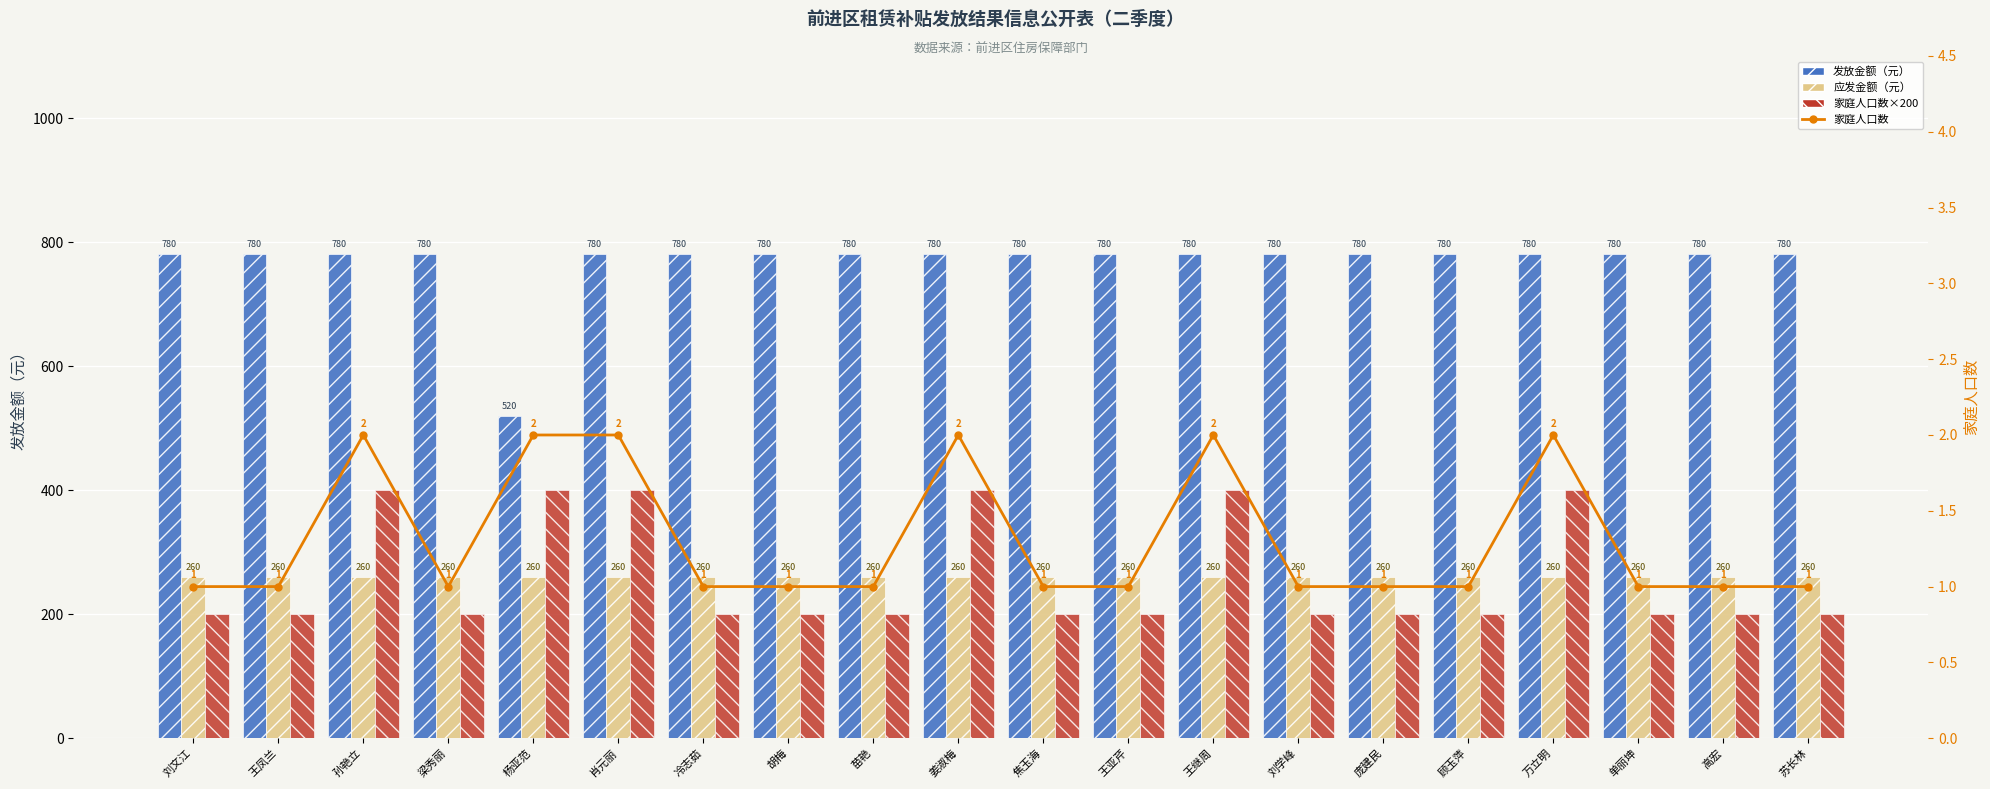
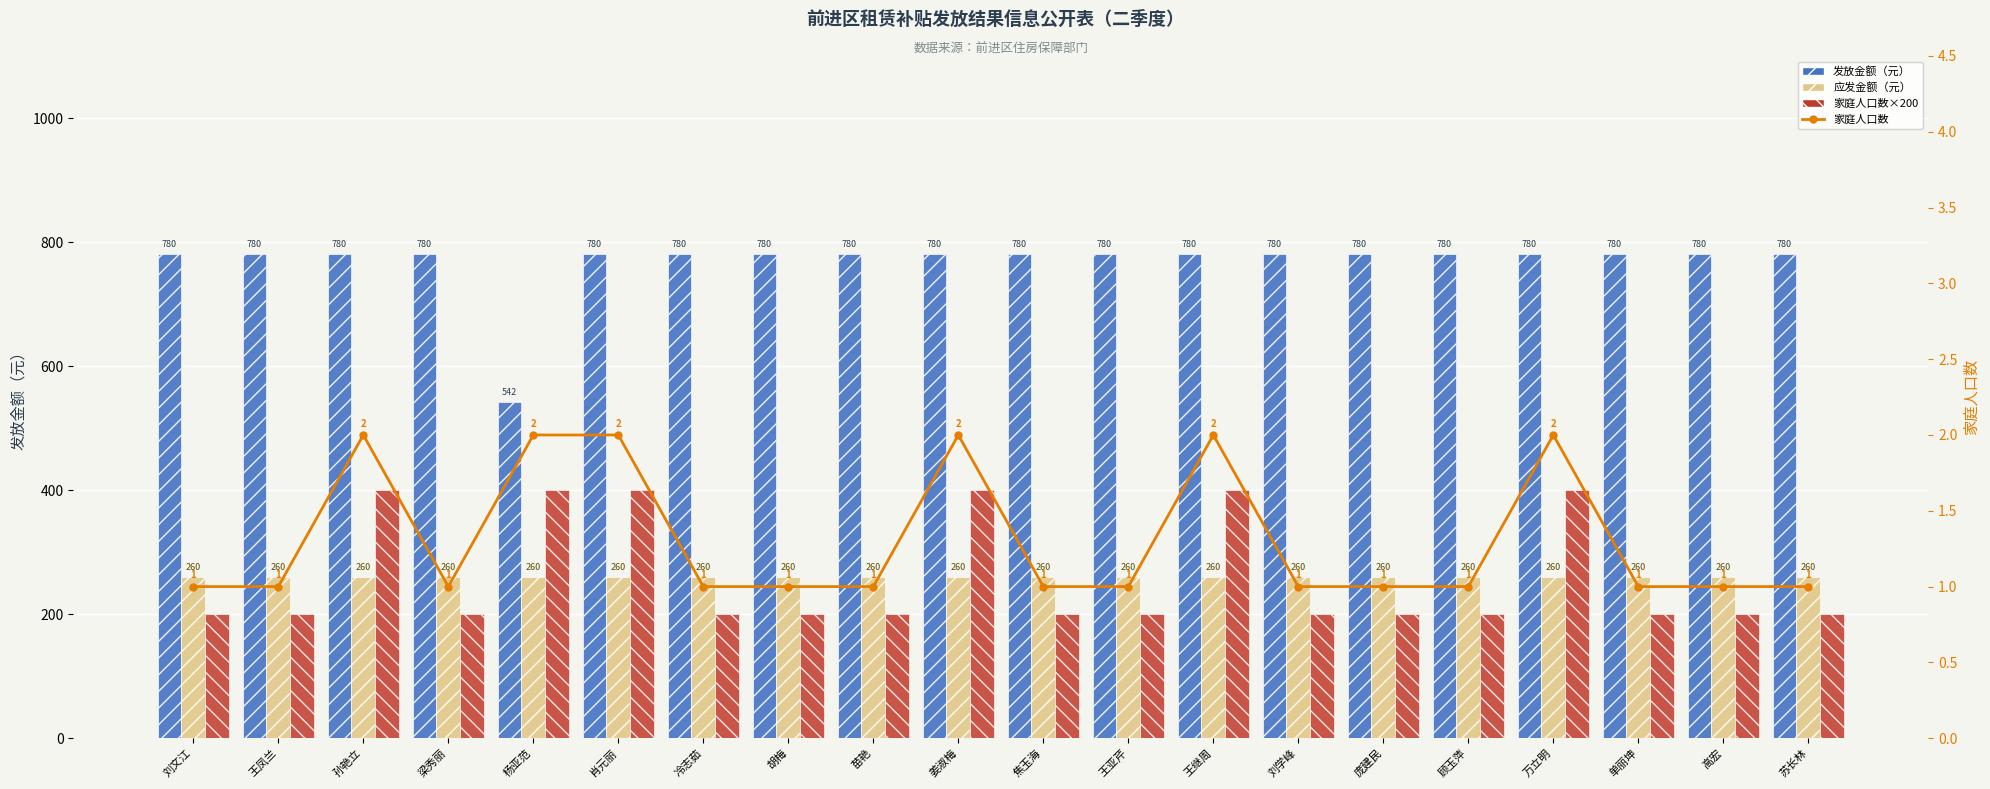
  {
    "发放金额（元）": {
      "刘文江": 780,
      "王凤兰": 780,
      "孙艳立": 780,
      "梁秀丽": 780,
-     "杨亚范": 520,
+     "杨亚范": 542,
      "肖元丽": 780,
      "冷志茹": 780,
      "胡梅": 780,
      "苗艳": 780,
      "姜淑梅": 780,
      "焦玉海": 780,
      "王亚芹": 780,
      "王继周": 780,
      "刘学峰": 780,
      "庞建民": 780,
      "顾玉萍": 780,
      "万立明": 780,
      "单丽坤": 780,
      "高宏": 780,
      "苏长林": 780
    },
    "应发金额（元）": {
      "刘文江": 260,
      "王凤兰": 260,
      "孙艳立": 260,
      "梁秀丽": 260,
      "杨亚范": 260,
      "肖元丽": 260,
      "冷志茹": 260,
      "胡梅": 260,
      "苗艳": 260,
      "姜淑梅": 260,
      "焦玉海": 260,
      "王亚芹": 260,
      "王继周": 260,
      "刘学峰": 260,
      "庞建民": 260,
      "顾玉萍": 260,
      "万立明": 260,
      "单丽坤": 260,
      "高宏": 260,
      "苏长林": 260
    },
    "家庭人口数": {
      "孙艳立": 2,
      "杨亚范": 2,
      "肖元丽": 2,
      "姜淑梅": 2,
      "王继周": 2,
      "万立明": 2
    }
  }
